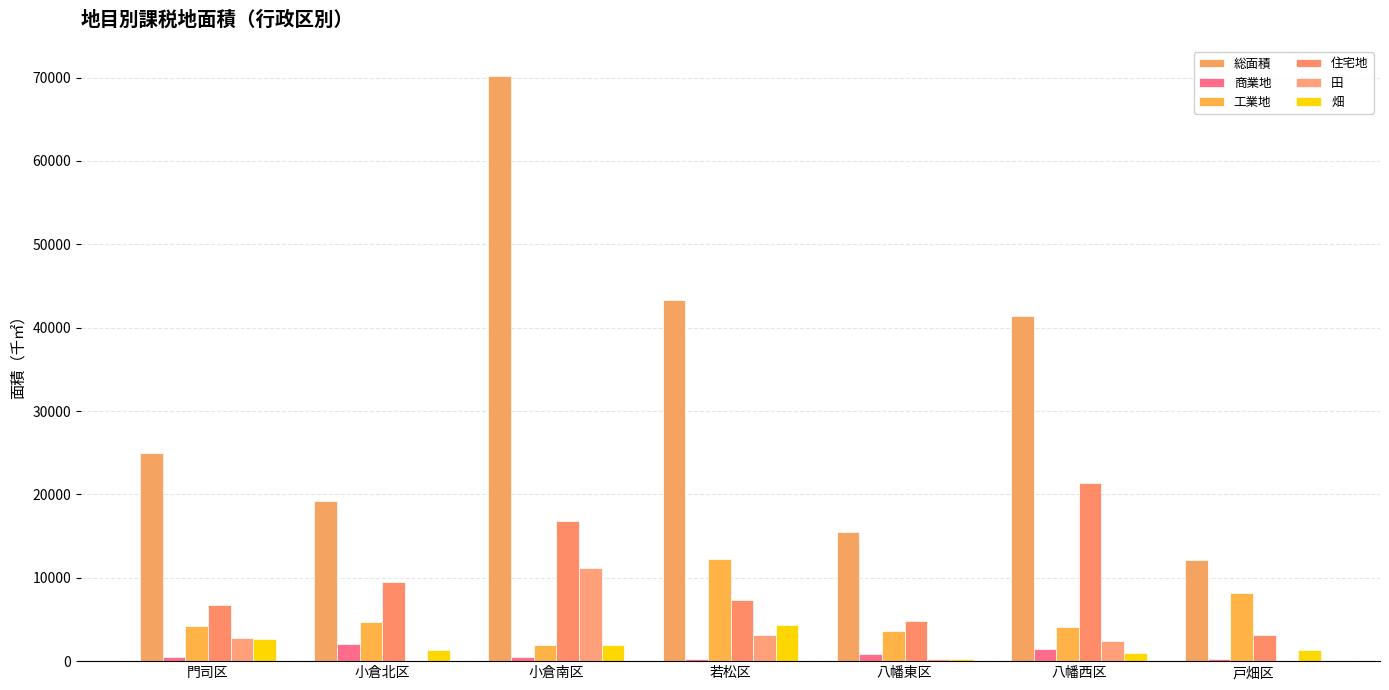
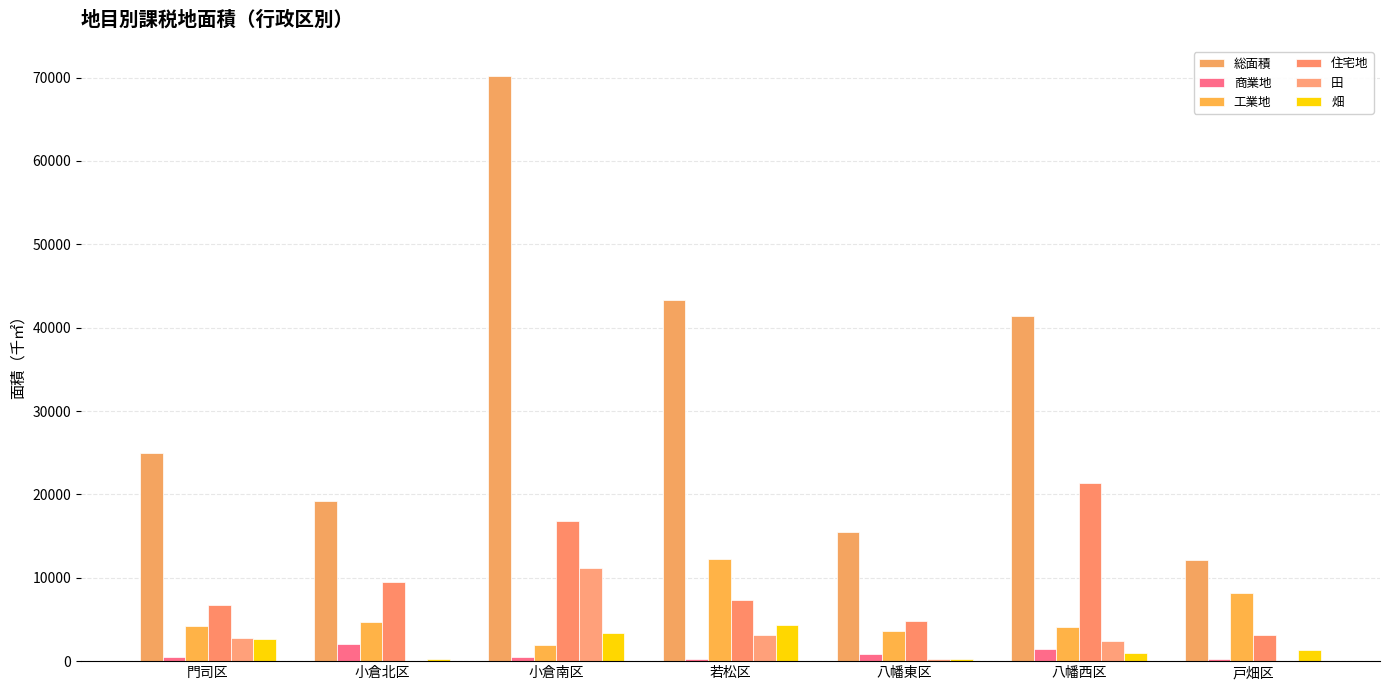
  {
    "畑": {
      "門司区": 3000,
-     "小倉北区": 1000,
-     "小倉南区": 2000,
+     "小倉北区": 0,
+     "小倉南区": 3000,
      "若松区": 4000,
      "八幡西区": 1000,
      "戸畑区": 1000
    }
  }
